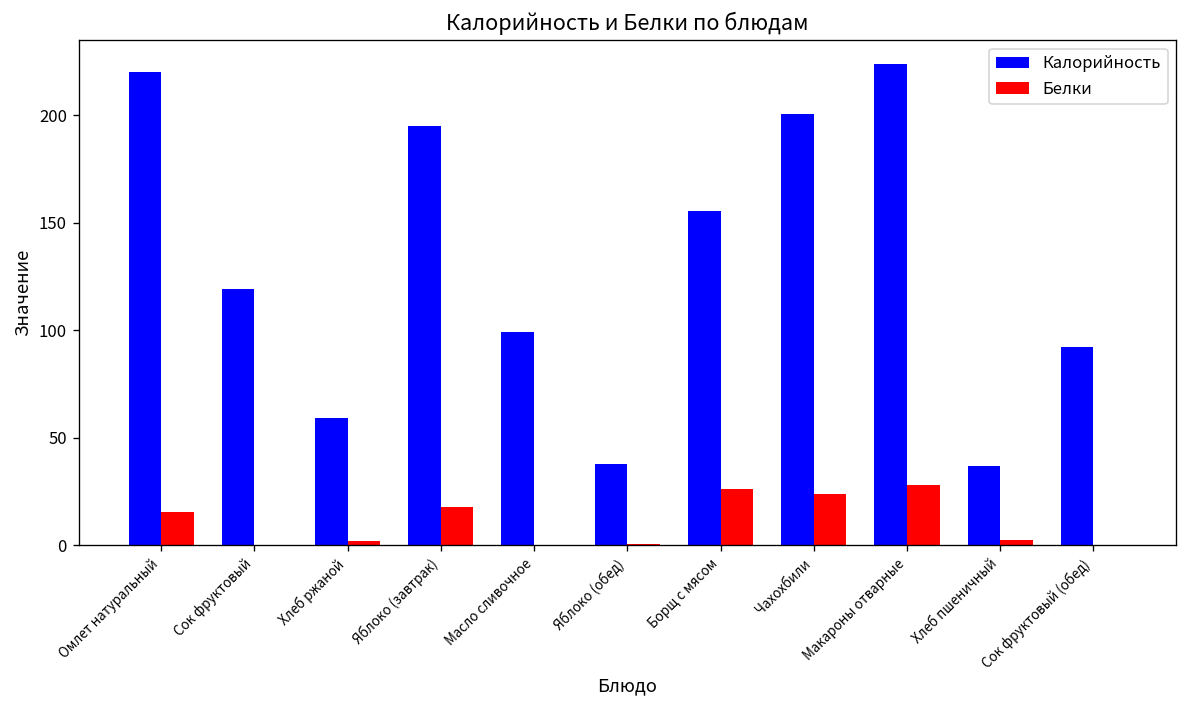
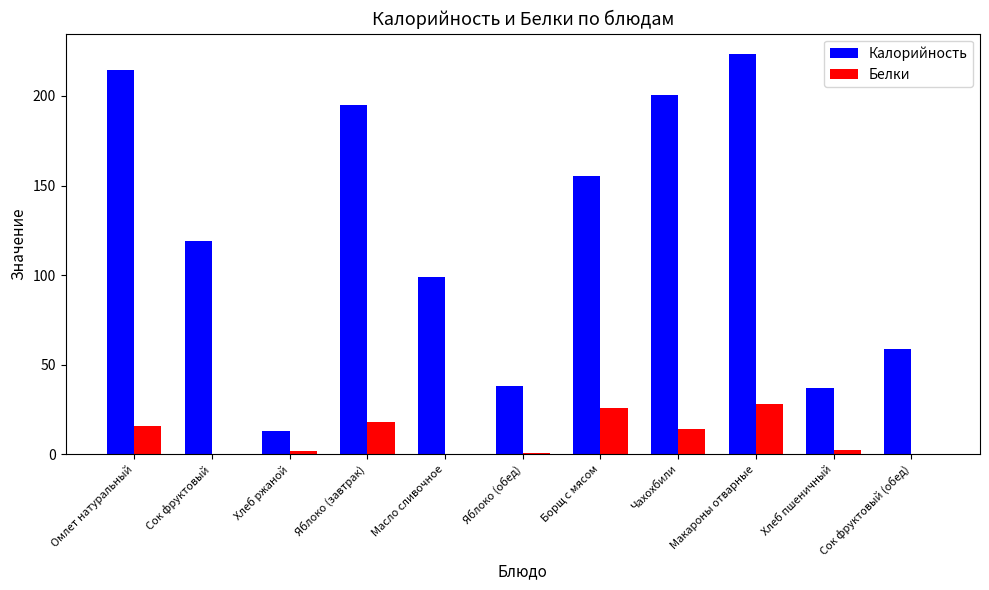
  {
    "Калорийность": {
-     "Омлет натуральный": 220,
+     "Омлет натуральный": 214,
      "Сок фруктовый": 119,
-     "Хлеб ржаной": 59,
+     "Хлеб ржаной": 13,
      "Яблоко (завтрак)": 195,
      "Масло сливочное": 99,
      "Яблоко (обед)": 38,
      "Борщ с мясом": 156,
      "Чахохбили": 200,
      "Макароны отварные": 224,
      "Хлеб пшеничный": 37,
-     "Сок фруктовый (обед)": 92
+     "Сок фруктовый (обед)": 59
    },
    "Белки": {
      "Омлет натуральный": 16,
      "Сок фруктовый": 0,
      "Хлеб ржаной": 2,
      "Яблоко (завтрак)": 18,
      "Борщ с мясом": 26,
-     "Чахохбили": 24,
+     "Чахохбили": 14,
      "Макароны отварные": 28,
      "Хлеб пшеничный": 2,
      "Сок фруктовый (обед)": 0
    }
  }
